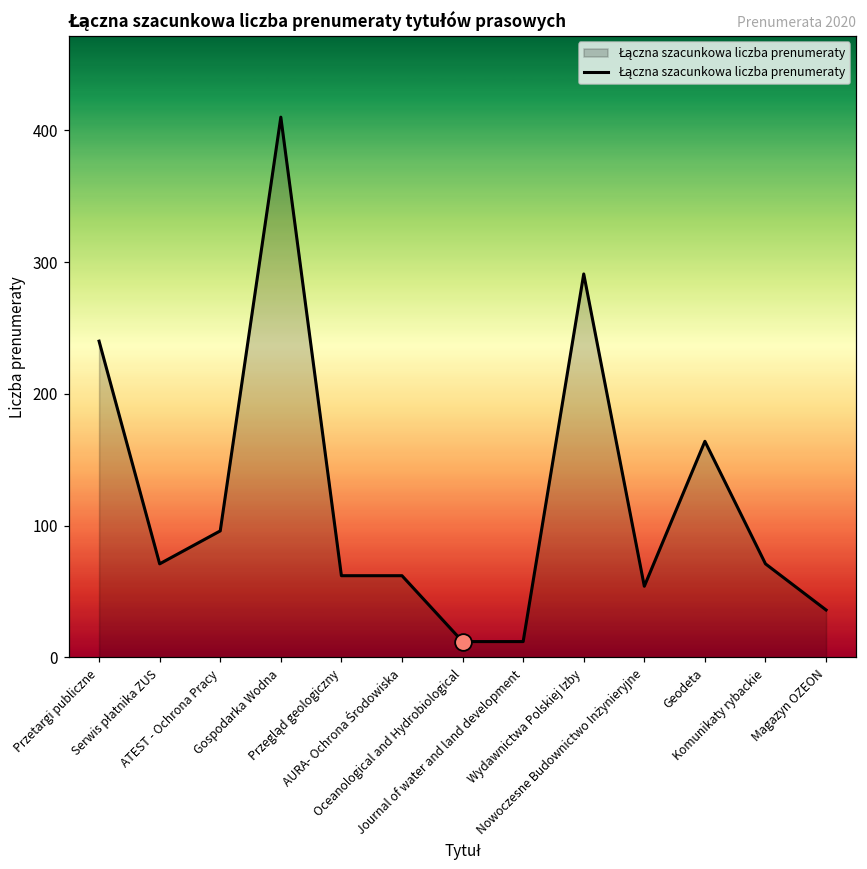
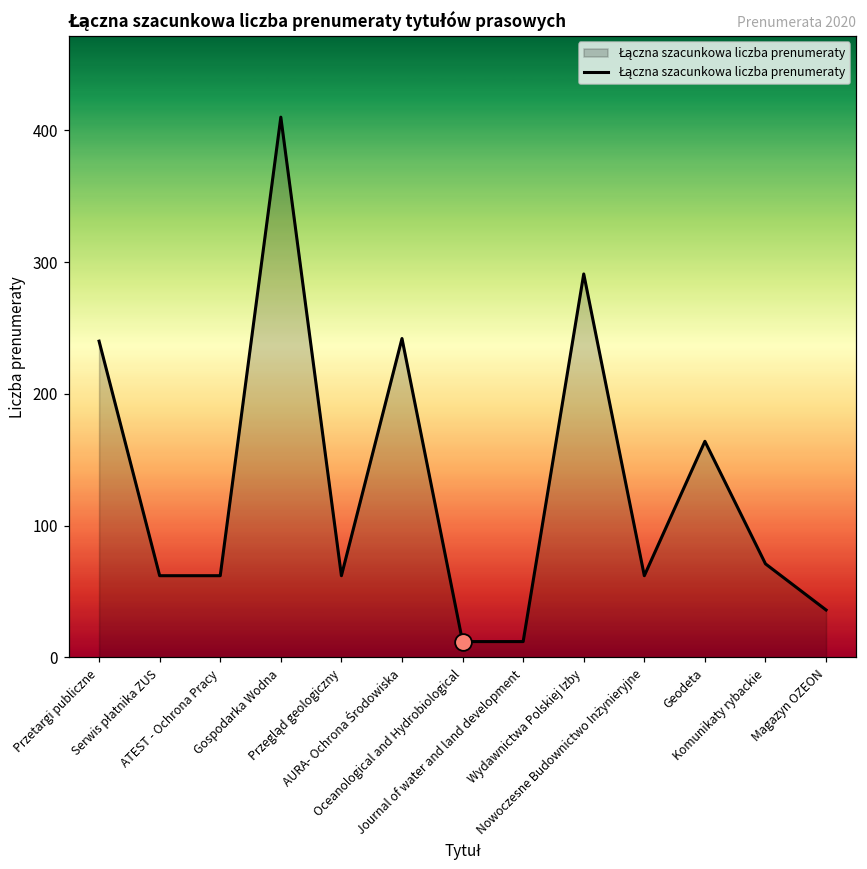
  {
    "Łączna szacunkowa liczba prenumeraty": {
      "Przetargi publiczne": 240,
-     "Serwis płatnika ZUS": 71,
-     "ATEST - Ochrona Pracy": 96,
+     "Serwis płatnika ZUS": 62,
+     "ATEST - Ochrona Pracy": 62,
      "Gospodarka Wodna": 410,
      "Przegląd geologiczny": 62,
-     "AURA- Ochrona Środowiska": 62,
+     "AURA- Ochrona Środowiska": 242,
      "Journal of water and land development": 12,
      "Wydawnictwa Polskiej Izby": 291,
-     "Nowoczesne Budownictwo Inżynieryjne": 54,
+     "Nowoczesne Budownictwo Inżynieryjne": 62,
      "Geodeta": 164,
      "Komunikaty rybackie": 71,
      "Magazyn OZEON": 36
    }
  }
